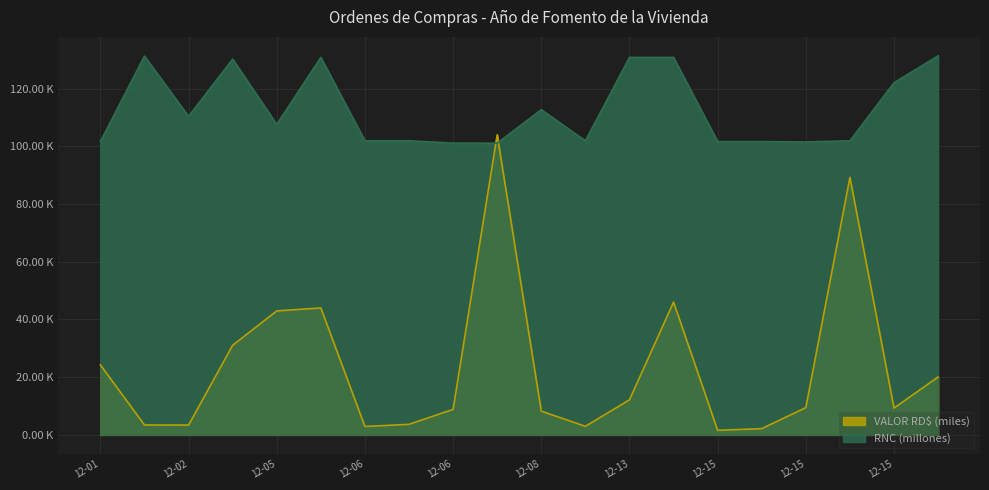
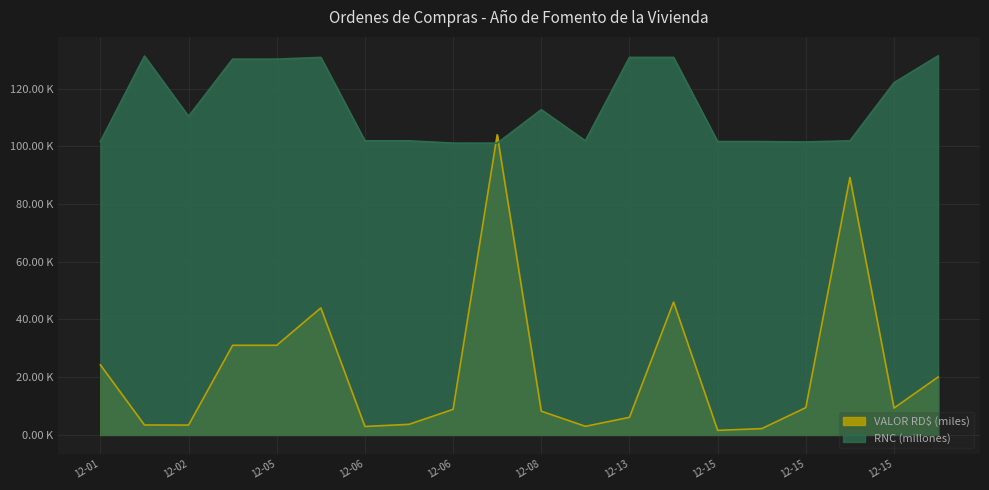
  {
    "VALOR RD$ (miles)": {
      "12-01": 24000,
      "12-02": 3000,
-     "12-05": 43000,
+     "12-05": 31000,
      "12-08": 8000,
-     "12-13": 12000
+     "12-13": 6000
    },
    "RNC (millones)": {
      "12-01": 102000,
      "12-02": 110000,
-     "12-05": 108000,
+     "12-05": 130000,
      "12-08": 113000,
      "12-13": 131000
    }
  }
